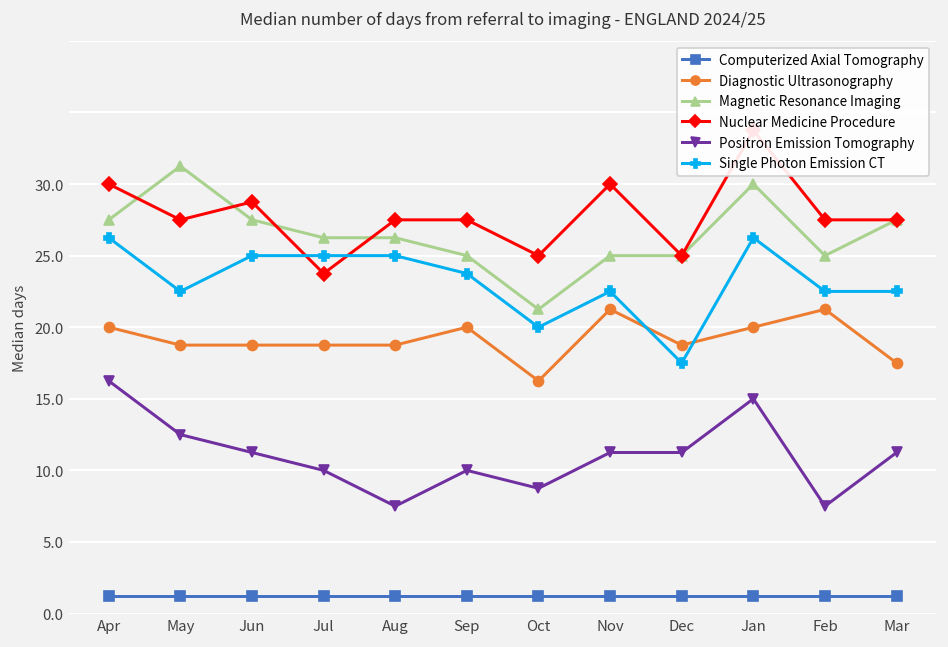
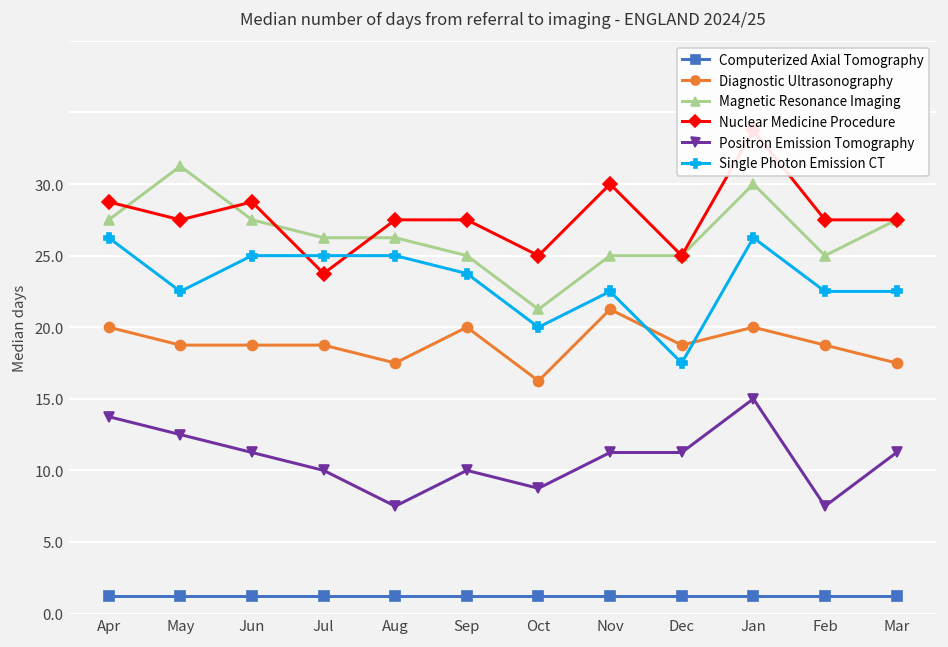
  {
    "Computerized Axial Tomography": {
      "Apr": 1.3,
      "May": 1.3,
      "Jun": 1.3,
      "Jul": 1.3,
      "Aug": 1.3,
      "Sep": 1.3,
      "Oct": 1.3,
      "Nov": 1.3,
      "Dec": 1.3,
      "Jan": 1.3,
      "Feb": 1.3,
      "Mar": 1.3
    },
    "Diagnostic Ultrasonography": {
      "Apr": 20.0,
      "May": 18.8,
      "Jun": 18.8,
      "Jul": 18.8,
-     "Aug": 18.8,
+     "Aug": 17.5,
      "Sep": 20.0,
      "Oct": 16.3,
      "Nov": 21.3,
      "Dec": 18.8,
      "Jan": 20.0,
-     "Feb": 21.3,
+     "Feb": 18.8,
      "Mar": 17.5
    },
    "Magnetic Resonance Imaging": {
      "Apr": 27.5,
      "May": 31.3,
      "Jun": 27.5,
      "Jul": 26.3,
      "Aug": 26.3,
      "Sep": 25.0,
      "Oct": 21.3,
      "Nov": 25.0,
      "Jan": 30.0,
      "Feb": 25.0
    },
    "Nuclear Medicine Procedure": {
-     "Apr": 30.0,
+     "Apr": 28.8,
      "May": 27.5,
      "Jun": 28.8,
      "Jul": 23.8,
      "Aug": 27.5,
      "Sep": 27.5,
      "Oct": 25.0,
      "Nov": 30.0,
      "Feb": 27.5
    },
    "Positron Emission Tomography": {
-     "Apr": 16.3,
+     "Apr": 13.8,
      "May": 12.5,
      "Jun": 11.3,
      "Jul": 10.0,
      "Aug": 7.5,
      "Sep": 10.0,
      "Oct": 8.8,
      "Nov": 11.3,
      "Dec": 11.3,
      "Jan": 15.0,
      "Feb": 7.5,
      "Mar": 11.3
    },
    "Single Photon Emission CT": {
      "Apr": 26.3,
      "May": 22.5,
      "Jun": 25.0,
      "Jul": 25.0,
      "Aug": 25.0,
      "Sep": 23.8,
      "Oct": 20.0,
      "Nov": 22.5,
      "Dec": 17.5,
      "Jan": 26.3,
      "Feb": 22.5,
      "Mar": 22.5
    }
  }
